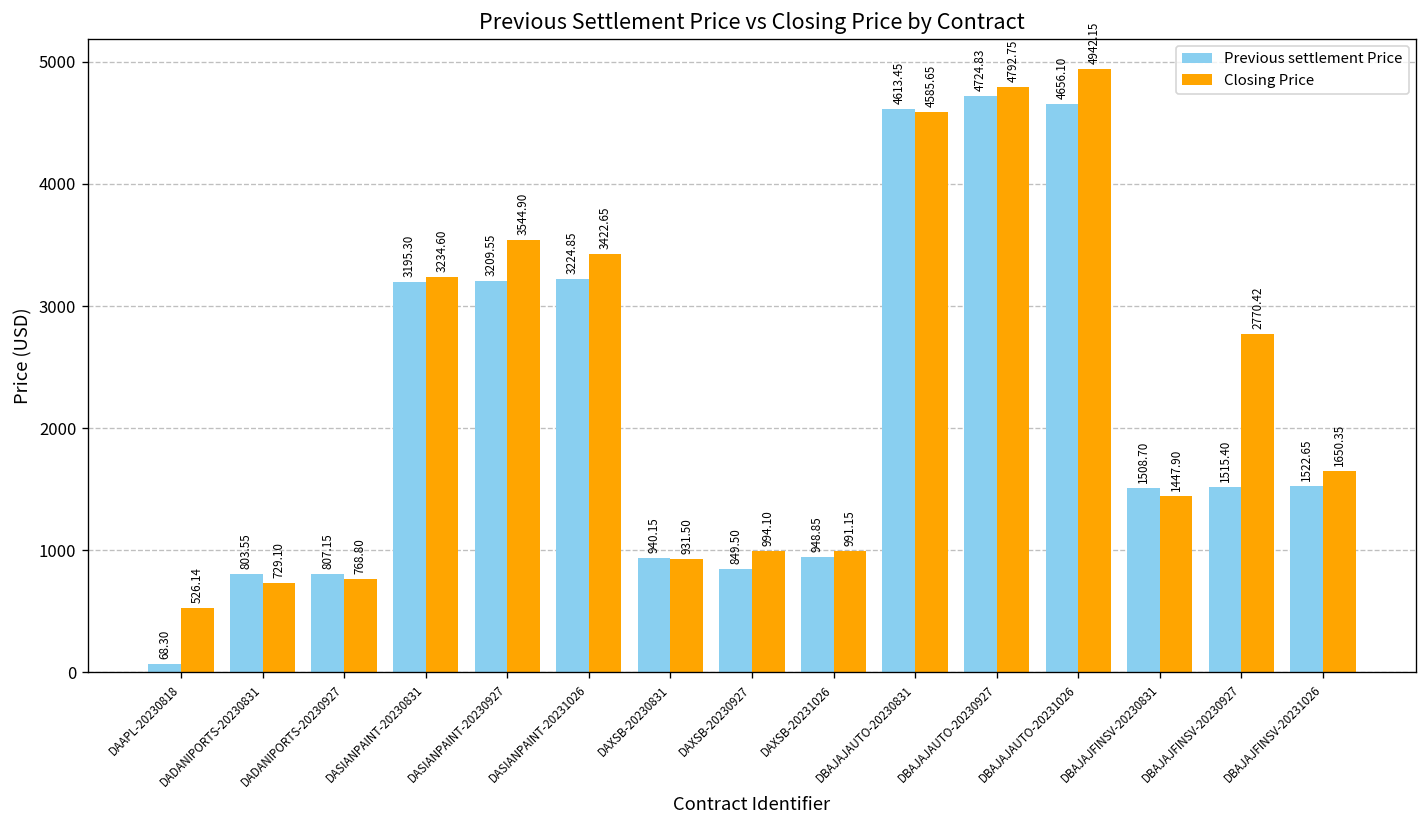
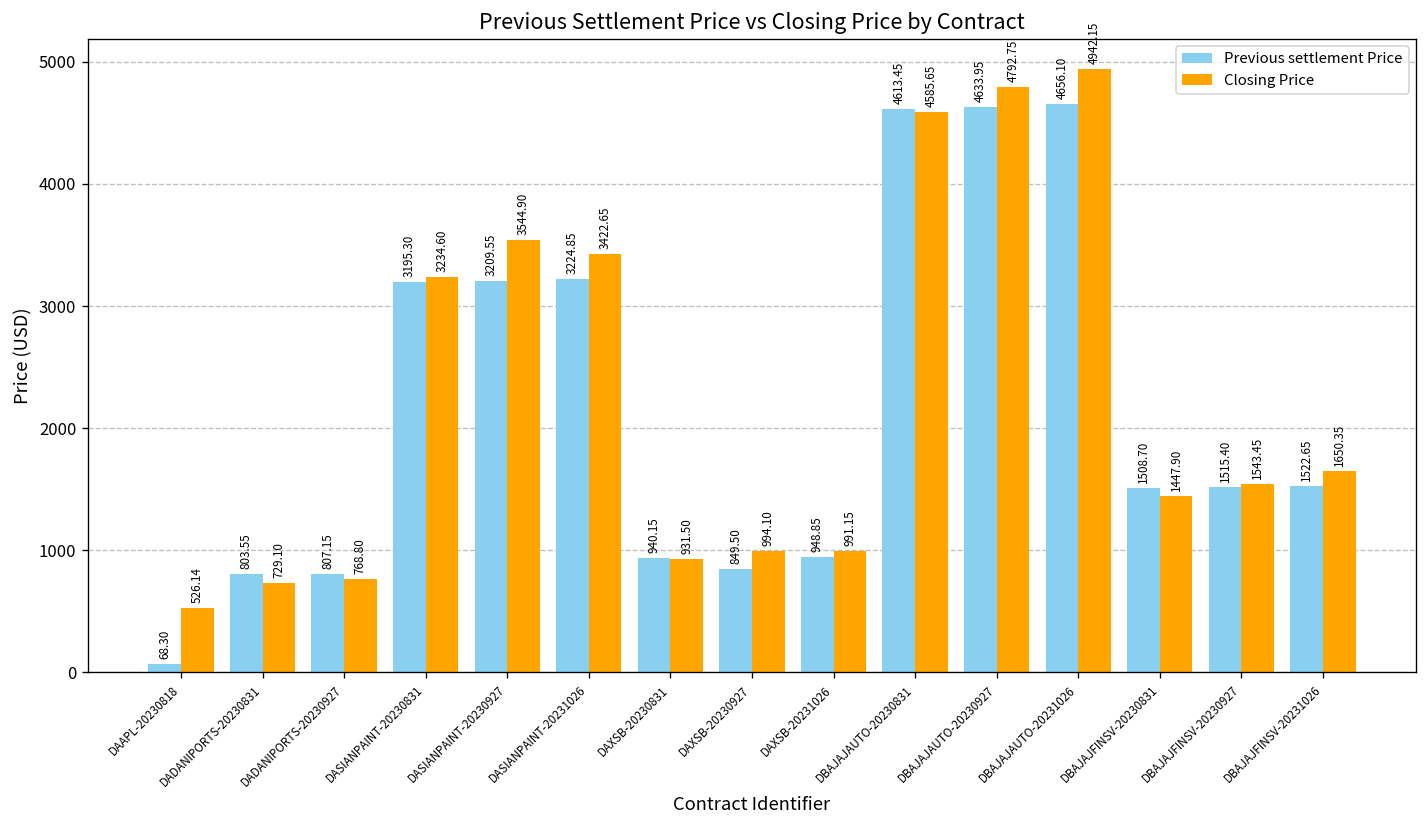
  {
    "Previous settlement Price": {
      "DAAPL-20230818": 68.30,
      "DADANIPORTS-20230831": 803.55,
      "DADANIPORTS-20230927": 807.15,
      "DASIANPAINT-20230831": 3195.30,
      "DASIANPAINT-20230927": 3209.55,
      "DASIANPAINT-20231026": 3224.85,
      "DAXSB-20230831": 940.15,
      "DAXSB-20230927": 849.50,
      "DAXSB-20231026": 948.85,
      "DBAJAJAUTO-20230831": 4613.45,
-     "DBAJAJAUTO-20230927": 4724.83,
+     "DBAJAJAUTO-20230927": 4633.95,
      "DBAJAJAUTO-20231026": 4656.10,
      "DBAJAJFINSV-20230831": 1508.70,
      "DBAJAJFINSV-20230927": 1515.40,
      "DBAJAJFINSV-20231026": 1522.65
    },
    "Closing Price": {
      "DAAPL-20230818": 526.14,
      "DADANIPORTS-20230831": 729.10,
      "DADANIPORTS-20230927": 768.80,
      "DASIANPAINT-20230831": 3234.60,
      "DASIANPAINT-20230927": 3544.90,
      "DASIANPAINT-20231026": 3422.65,
      "DAXSB-20230831": 931.50,
      "DAXSB-20230927": 994.10,
      "DAXSB-20231026": 991.15,
      "DBAJAJAUTO-20230831": 4585.65,
      "DBAJAJAUTO-20230927": 4792.75,
      "DBAJAJAUTO-20231026": 4942.15,
      "DBAJAJFINSV-20230831": 1447.90,
-     "DBAJAJFINSV-20230927": 2770.42,
+     "DBAJAJFINSV-20230927": 1543.45,
      "DBAJAJFINSV-20231026": 1650.35
    }
  }
